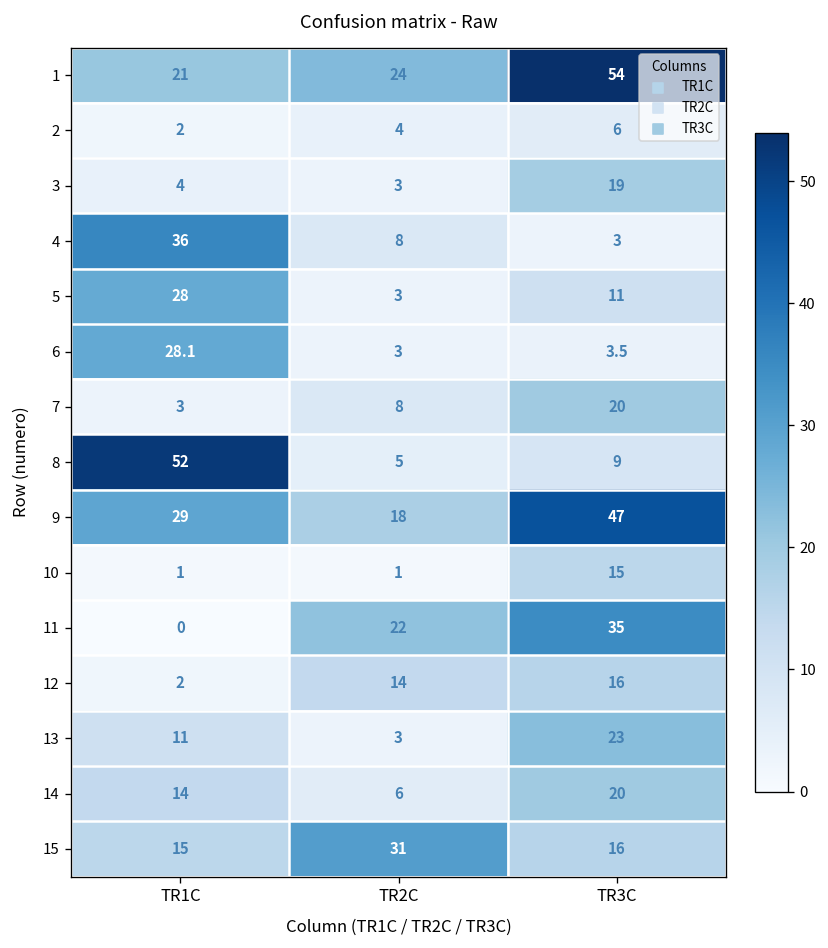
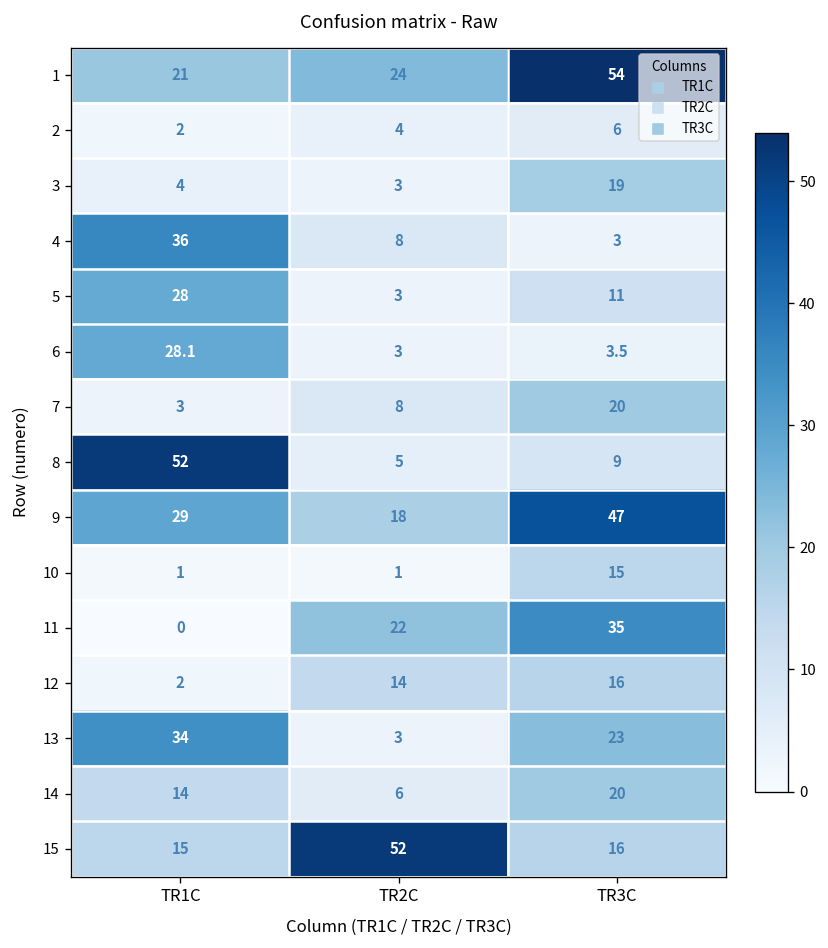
  {
    "1": {
      "TR1C": 21,
      "TR2C": 24,
      "TR3C": 54
    },
    "2": {
      "TR1C": 2,
      "TR2C": 4,
      "TR3C": 6
    },
    "3": {
      "TR1C": 4,
      "TR2C": 3,
      "TR3C": 19
    },
    "4": {
      "TR1C": 36,
      "TR2C": 8,
      "TR3C": 3
    },
    "5": {
      "TR1C": 28,
      "TR2C": 3,
      "TR3C": 11
    },
    "6": {
      "TR1C": 28.1,
      "TR2C": 3,
      "TR3C": 3.5
    },
    "7": {
      "TR1C": 3,
      "TR2C": 8,
      "TR3C": 20
    },
    "8": {
      "TR1C": 52,
      "TR2C": 5,
      "TR3C": 9
    },
    "9": {
      "TR1C": 29,
      "TR2C": 18,
      "TR3C": 47
    },
    "10": {
      "TR1C": 1,
      "TR2C": 1,
      "TR3C": 15
    },
    "11": {
      "TR1C": 0,
      "TR2C": 22,
      "TR3C": 35
    },
    "12": {
      "TR1C": 2,
      "TR2C": 14,
      "TR3C": 16
    },
    "13": {
-     "TR1C": 11,
+     "TR1C": 34,
      "TR2C": 3,
      "TR3C": 23
    },
    "14": {
      "TR1C": 14,
      "TR2C": 6,
      "TR3C": 20
    },
    "15": {
      "TR1C": 15,
-     "TR2C": 31,
+     "TR2C": 52,
      "TR3C": 16
    }
  }
